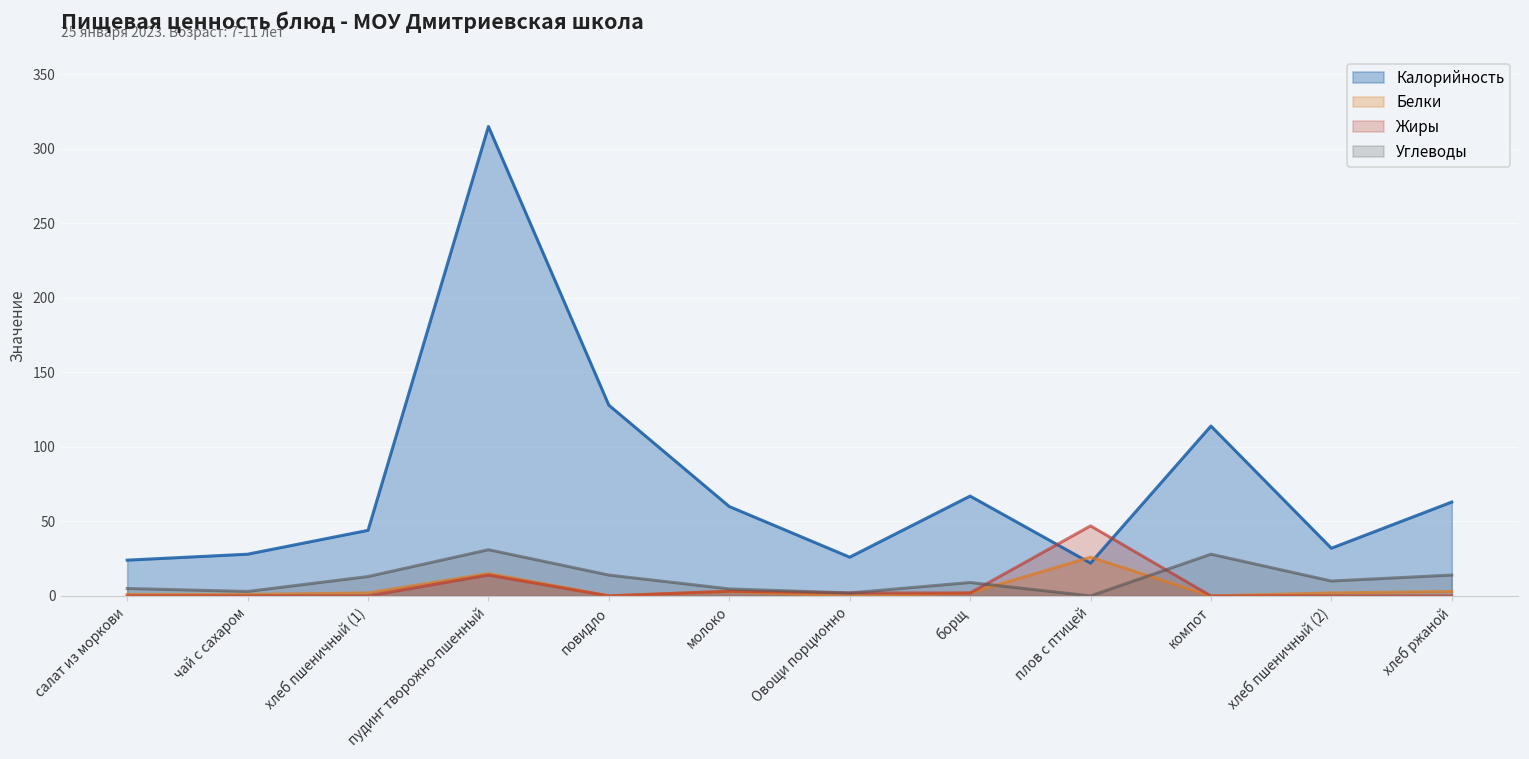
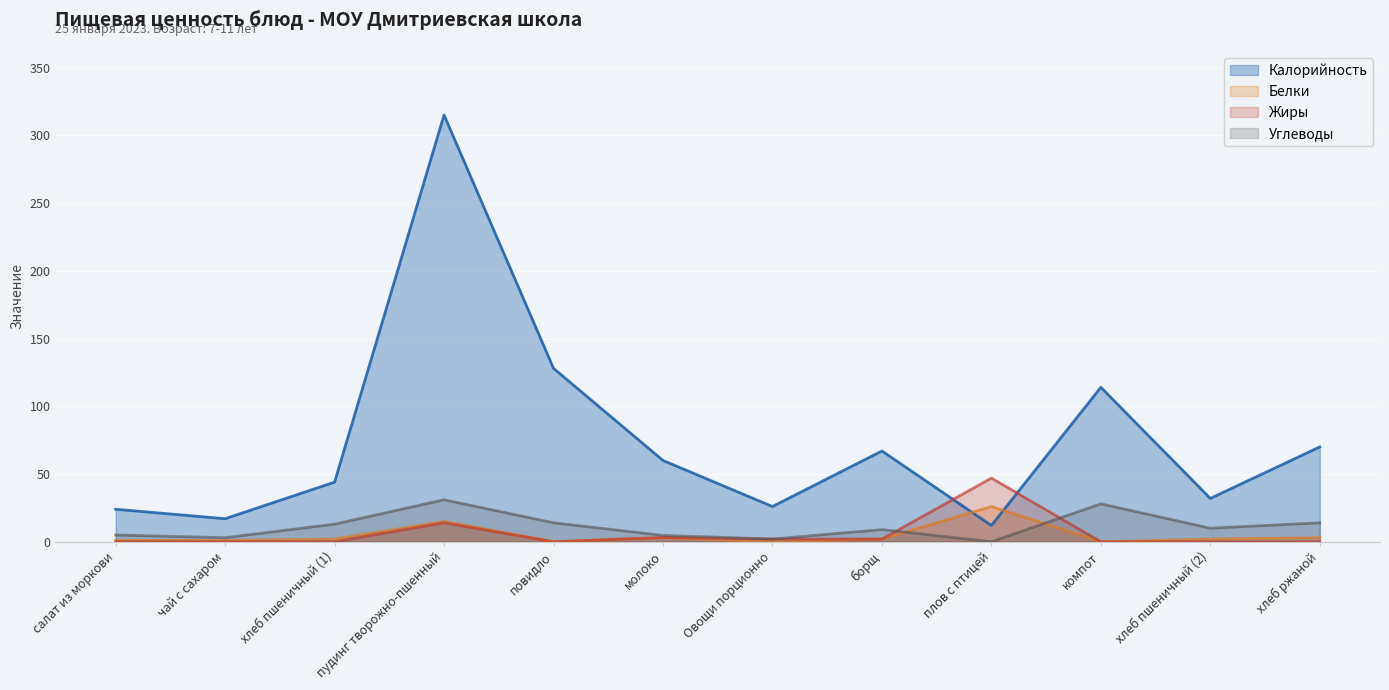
  {
    "Калорийность": {
      "салат из моркови": 24,
-     "чай с сахаром": 28,
+     "чай с сахаром": 17,
      "хлеб пшеничный (1)": 44,
      "пудинг творожно-пшенный": 315,
      "повидло": 128,
      "молоко": 60,
      "Овощи порционно": 26,
      "борщ": 67,
-     "плов с птицей": 22,
+     "плов с птицей": 12,
      "компот": 114,
      "хлеб пшеничный (2)": 32,
-     "хлеб ржаной": 63
+     "хлеб ржаной": 70
    }
  }
